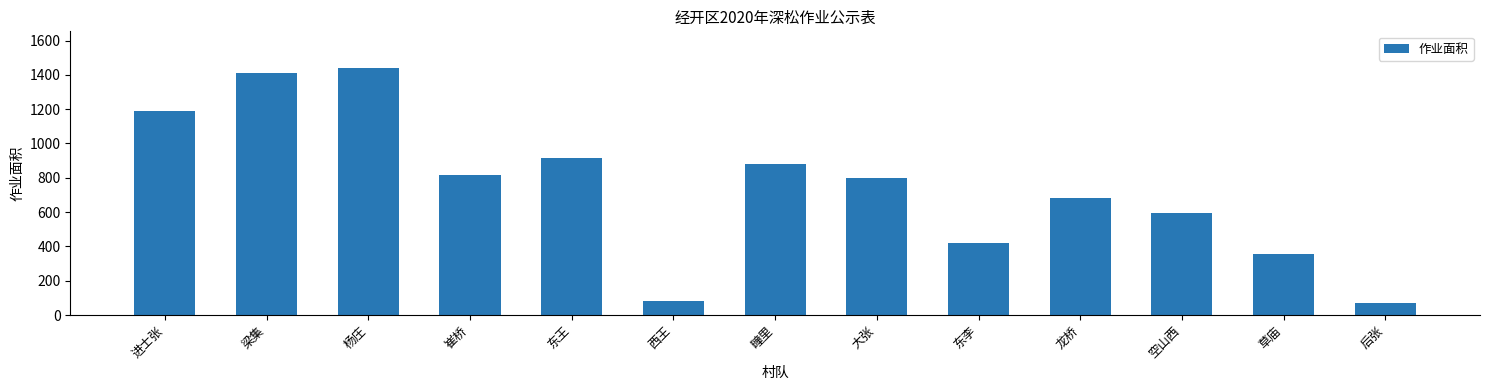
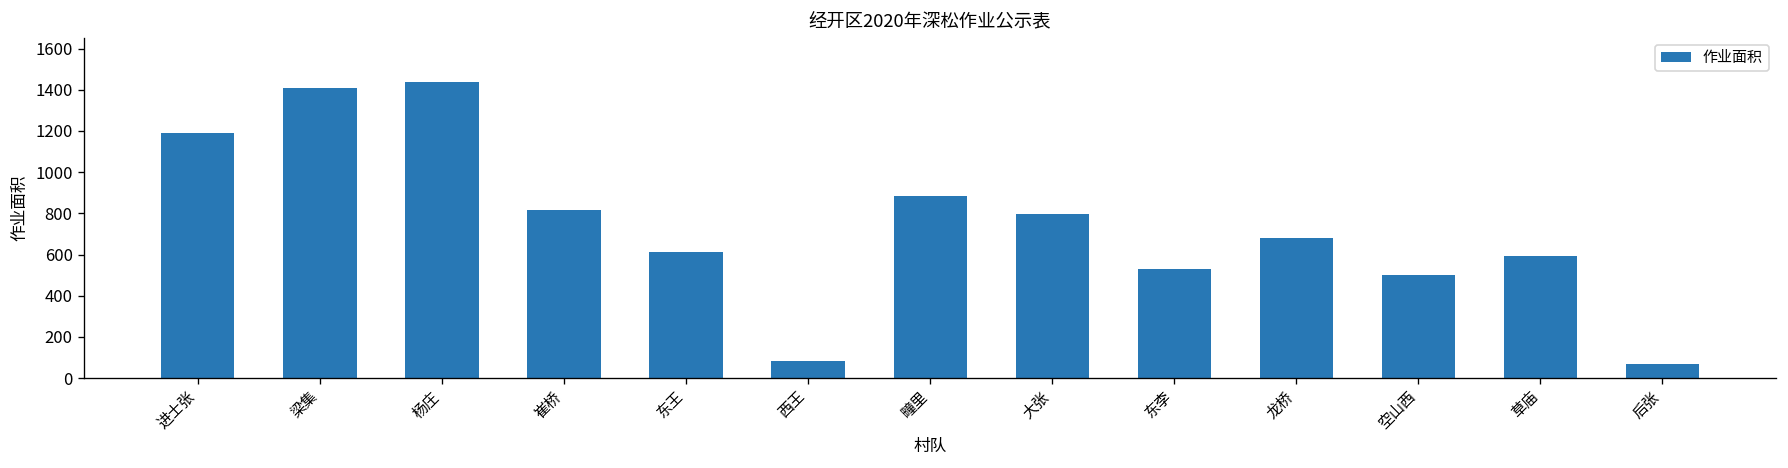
  {
    "进士张": 1190,
    "梁集": 1410,
    "杨庄": 1440,
    "崔桥": 820,
-   "东王": 920,
+   "东王": 610,
    "西王": 80,
    "疃里": 880,
    "大张": 800,
-   "东李": 420,
+   "东李": 530,
    "龙桥": 680,
-   "空山西": 600,
-   "草庙": 360,
+   "空山西": 500,
+   "草庙": 590,
    "后张": 70
  }
